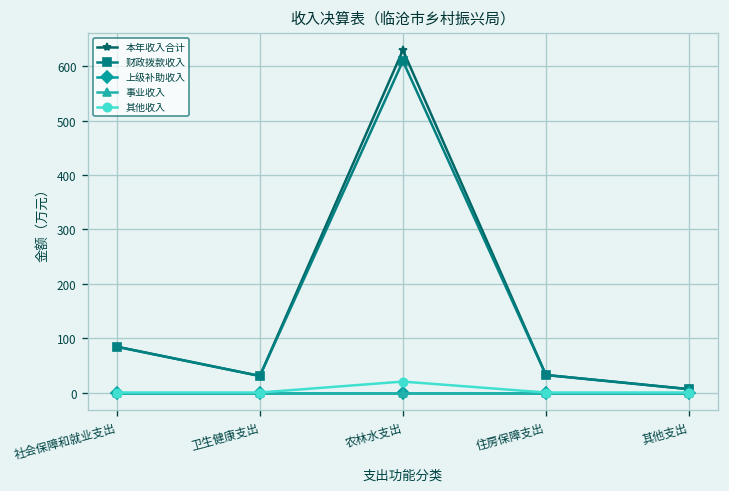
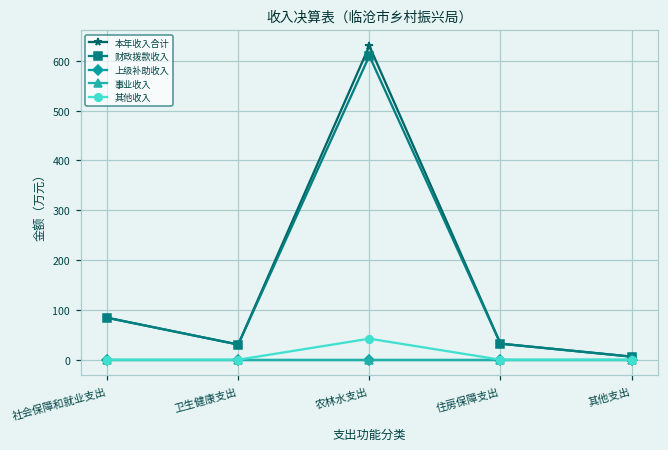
  {
    "事业收入": {
      "农林水支出": 0
    },
    "其他收入": {
-     "农林水支出": 20
+     "农林水支出": 40
    }
  }
